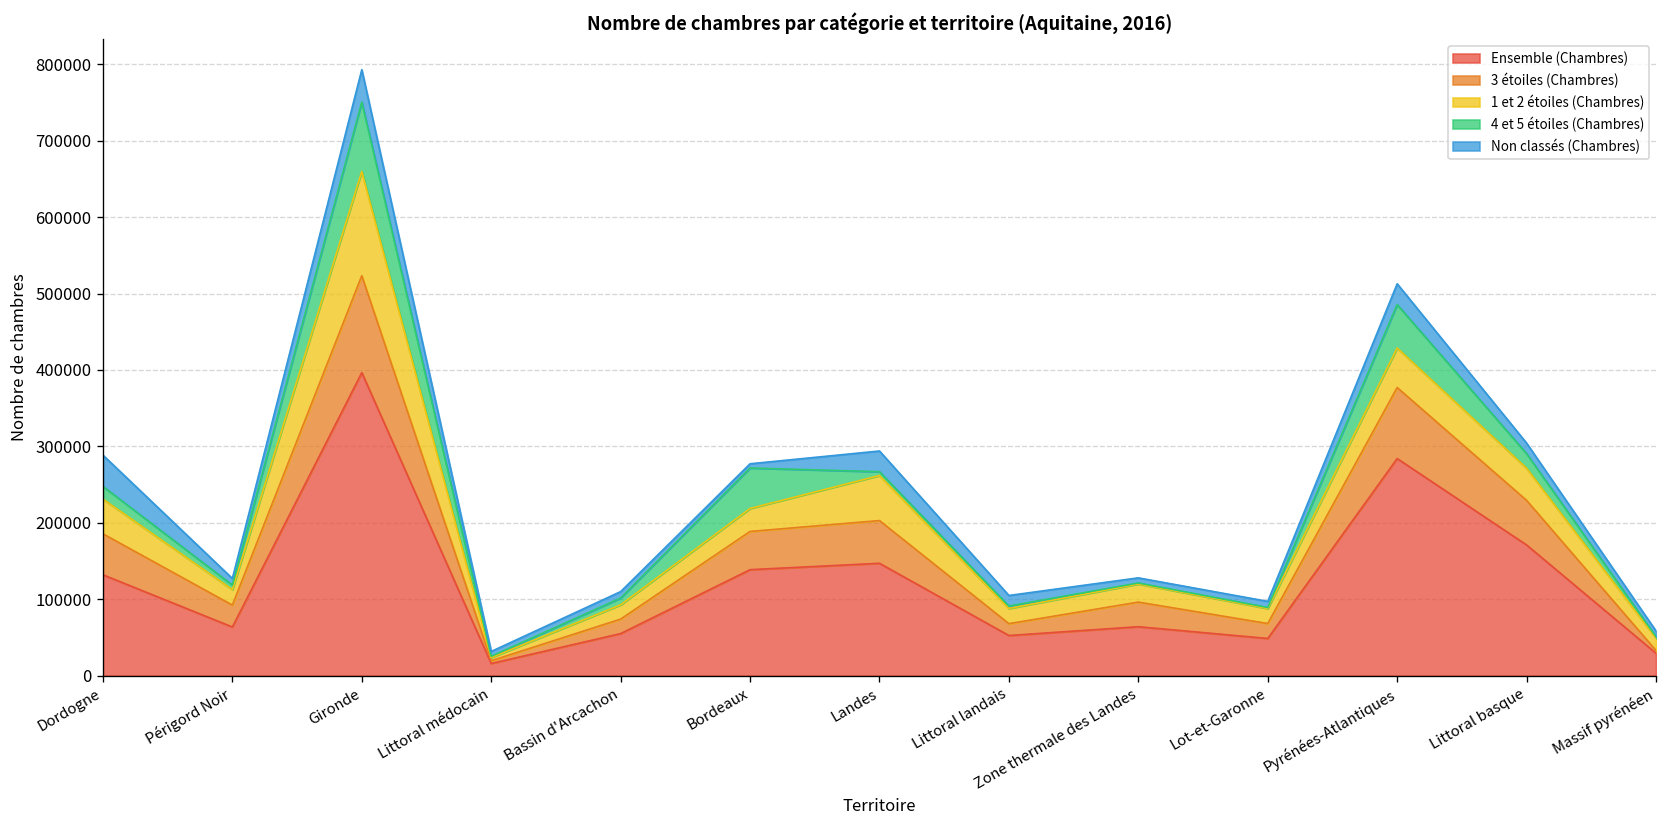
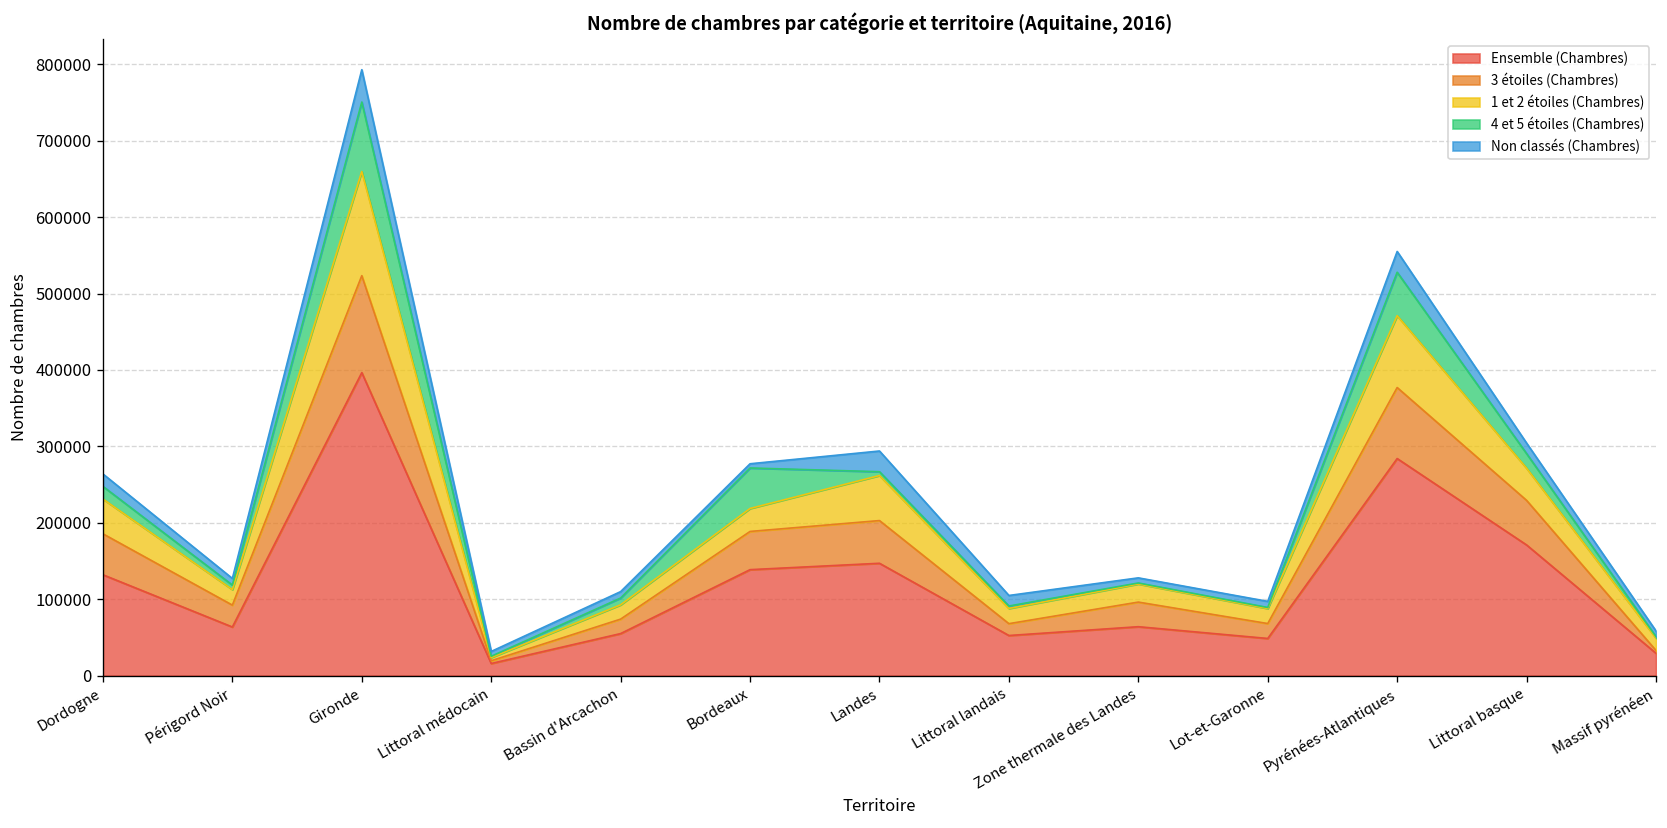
  {
    "1 et 2 étoiles (Chambres)": {
      "Dordogne": 50000,
      "Périgord Noir": 20000,
      "Gironde": 140000,
      "Bassin d'Arcachon": 20000,
      "Bordeaux": 30000,
      "Landes": 60000,
-     "Pyrénées-Atlantiques": 50000,
+     "Pyrénées-Atlantiques": 90000,
      "Littoral basque": 40000
    },
    "4 et 5 étoiles (Chambres)": {
      "Dordogne": 20000,
      "Périgord Noir": 10000,
      "Gironde": 90000,
      "Bassin d'Arcachon": 10000,
      "Bordeaux": 50000,
      "Landes": 10000,
      "Pyrénées-Atlantiques": 60000,
      "Littoral basque": 20000
    },
    "Non classés (Chambres)": {
-     "Dordogne": 40000,
+     "Dordogne": 20000,
      "Périgord Noir": 10000,
      "Gironde": 40000,
      "Littoral médocain": 10000,
      "Bassin d'Arcachon": 10000,
      "Bordeaux": 10000,
      "Landes": 30000,
      "Littoral landais": 10000,
      "Zone thermale des Landes": 10000,
      "Lot-et-Garonne": 10000,
      "Pyrénées-Atlantiques": 30000,
      "Littoral basque": 10000,
      "Massif pyrénéen": 10000
    }
  }
